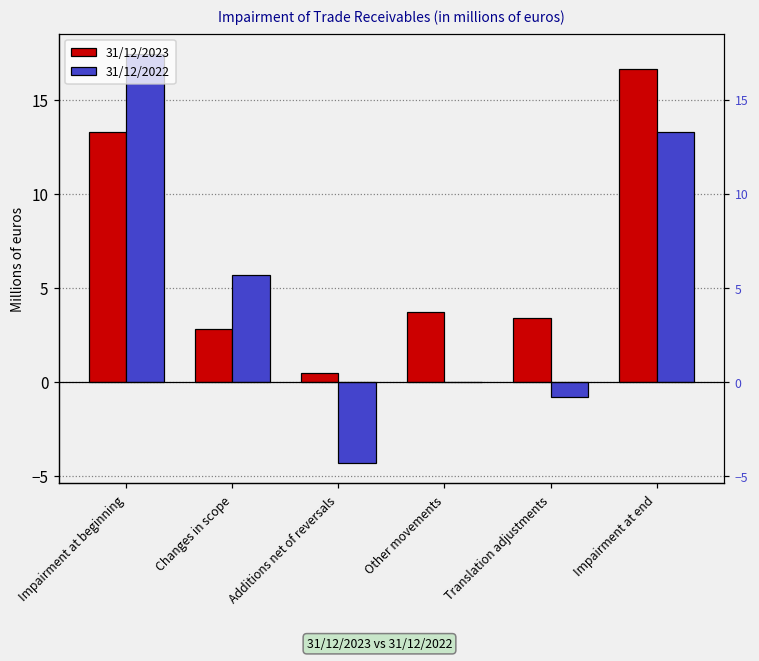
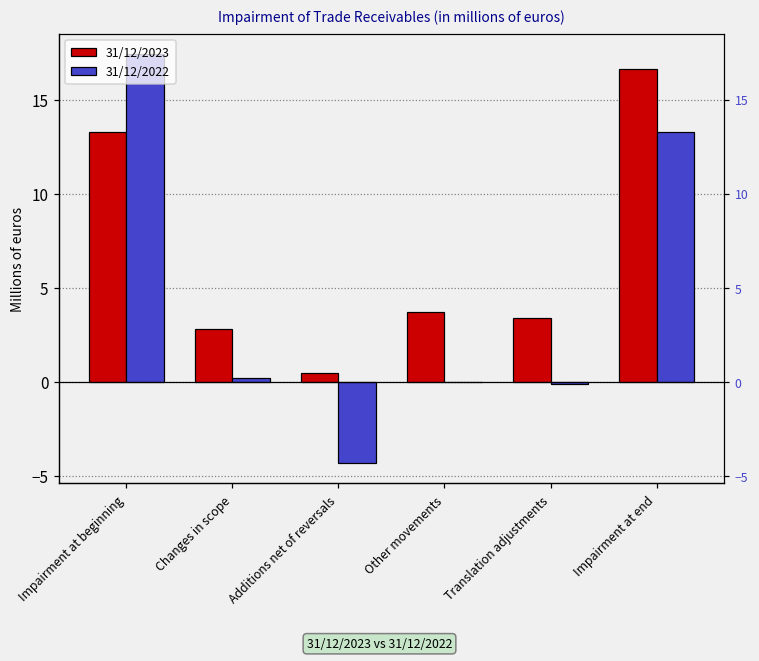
  {
    "31/12/2023": {
      "Impairment at beginning": 13.3,
      "Changes in scope": 2.8,
      "Additions net of reversals": 0.5,
      "Other movements": 3.7,
      "Translation adjustments": 3.4,
      "Impairment at end": 16.6
    },
    "31/12/2022": {
-     "Changes in scope": 5.7,
+     "Changes in scope": 0.2,
      "Additions net of reversals": -4.3,
      "Other movements": 0.0,
-     "Translation adjustments": -0.8,
+     "Translation adjustments": -0.1,
      "Impairment at end": 13.3
    }
  }
